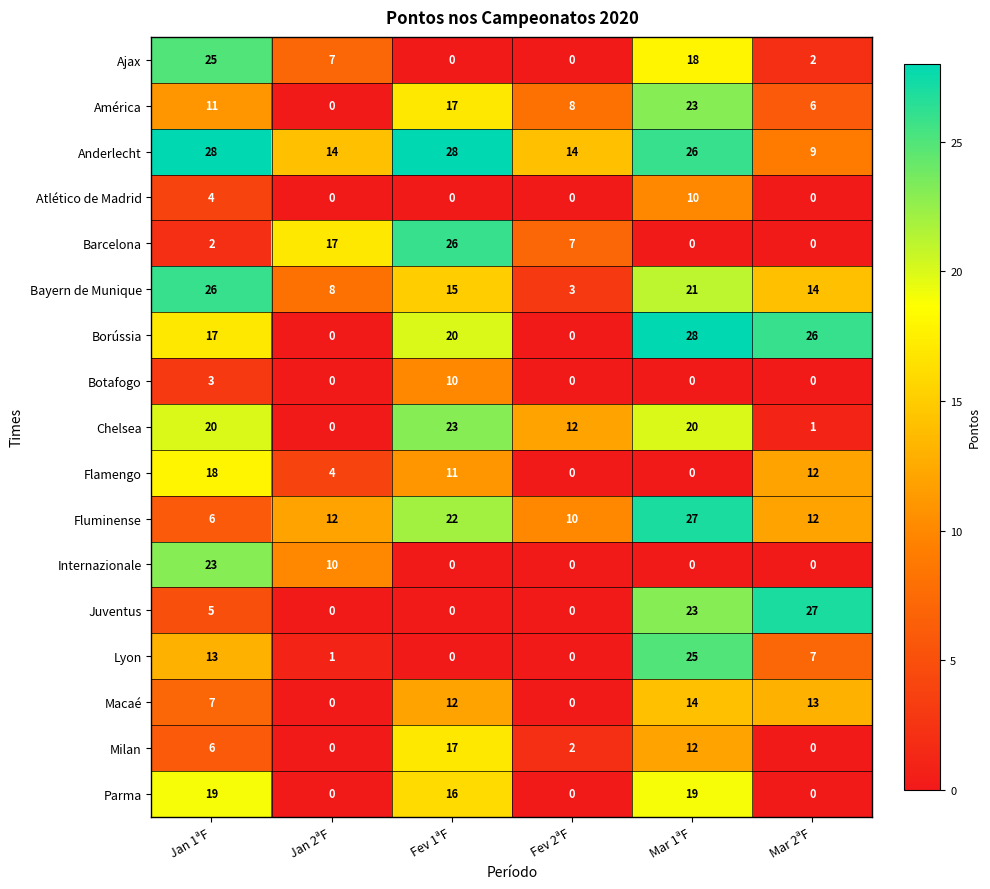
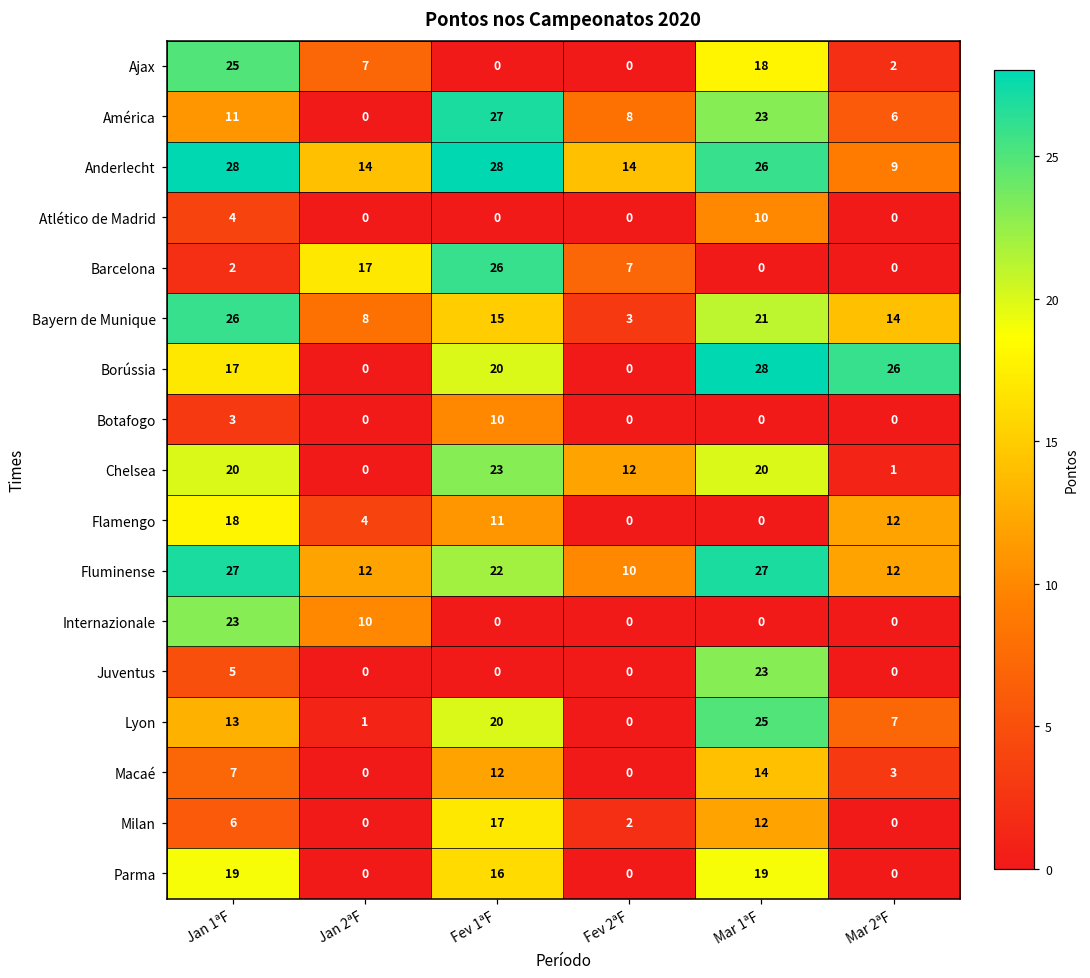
  {
    "Ajax": {
      "Jan 1ªF": 25,
      "Jan 2ªF": 7,
      "Fev 1ªF": 0,
      "Fev 2ªF": 0,
      "Mar 1ªF": 18,
      "Mar 2ªF": 2
    },
    "América": {
      "Jan 1ªF": 11,
      "Jan 2ªF": 0,
-     "Fev 1ªF": 17,
+     "Fev 1ªF": 27,
      "Fev 2ªF": 8,
      "Mar 1ªF": 23,
      "Mar 2ªF": 6
    },
    "Anderlecht": {
      "Jan 1ªF": 28,
      "Jan 2ªF": 14,
      "Fev 1ªF": 28,
      "Fev 2ªF": 14,
      "Mar 1ªF": 26,
      "Mar 2ªF": 9
    },
    "Atlético de Madrid": {
      "Jan 1ªF": 4,
      "Jan 2ªF": 0,
      "Fev 1ªF": 0,
      "Fev 2ªF": 0,
      "Mar 1ªF": 10,
      "Mar 2ªF": 0
    },
    "Barcelona": {
      "Jan 1ªF": 2,
      "Jan 2ªF": 17,
      "Fev 1ªF": 26,
      "Fev 2ªF": 7,
      "Mar 1ªF": 0,
      "Mar 2ªF": 0
    },
    "Bayern de Munique": {
      "Jan 1ªF": 26,
      "Jan 2ªF": 8,
      "Fev 1ªF": 15,
      "Fev 2ªF": 3,
      "Mar 1ªF": 21,
      "Mar 2ªF": 14
    },
    "Borússia": {
      "Jan 1ªF": 17,
      "Jan 2ªF": 0,
      "Fev 1ªF": 20,
      "Fev 2ªF": 0,
      "Mar 1ªF": 28,
      "Mar 2ªF": 26
    },
    "Botafogo": {
      "Jan 1ªF": 3,
      "Jan 2ªF": 0,
      "Fev 1ªF": 10,
      "Fev 2ªF": 0,
      "Mar 1ªF": 0,
      "Mar 2ªF": 0
    },
    "Chelsea": {
      "Jan 1ªF": 20,
      "Jan 2ªF": 0,
      "Fev 1ªF": 23,
      "Fev 2ªF": 12,
      "Mar 1ªF": 20,
      "Mar 2ªF": 1
    },
    "Flamengo": {
      "Jan 1ªF": 18,
      "Jan 2ªF": 4,
      "Fev 1ªF": 11,
      "Fev 2ªF": 0,
      "Mar 1ªF": 0,
      "Mar 2ªF": 12
    },
    "Fluminense": {
-     "Jan 1ªF": 6,
+     "Jan 1ªF": 27,
      "Jan 2ªF": 12,
      "Fev 1ªF": 22,
      "Fev 2ªF": 10,
      "Mar 1ªF": 27,
      "Mar 2ªF": 12
    },
    "Internazionale": {
      "Jan 1ªF": 23,
      "Jan 2ªF": 10,
      "Fev 1ªF": 0,
      "Fev 2ªF": 0,
      "Mar 1ªF": 0,
      "Mar 2ªF": 0
    },
    "Juventus": {
      "Jan 1ªF": 5,
      "Jan 2ªF": 0,
      "Fev 1ªF": 0,
      "Fev 2ªF": 0,
      "Mar 1ªF": 23,
-     "Mar 2ªF": 27
+     "Mar 2ªF": 0
    },
    "Lyon": {
      "Jan 1ªF": 13,
      "Jan 2ªF": 1,
-     "Fev 1ªF": 0,
+     "Fev 1ªF": 20,
      "Fev 2ªF": 0,
      "Mar 1ªF": 25,
      "Mar 2ªF": 7
    },
    "Macaé": {
      "Jan 1ªF": 7,
      "Jan 2ªF": 0,
      "Fev 1ªF": 12,
      "Fev 2ªF": 0,
      "Mar 1ªF": 14,
-     "Mar 2ªF": 13
+     "Mar 2ªF": 3
    },
    "Milan": {
      "Jan 1ªF": 6,
      "Jan 2ªF": 0,
      "Fev 1ªF": 17,
      "Fev 2ªF": 2,
      "Mar 1ªF": 12,
      "Mar 2ªF": 0
    },
    "Parma": {
      "Jan 1ªF": 19,
      "Jan 2ªF": 0,
      "Fev 1ªF": 16,
      "Fev 2ªF": 0,
      "Mar 1ªF": 19,
      "Mar 2ªF": 0
    }
  }
